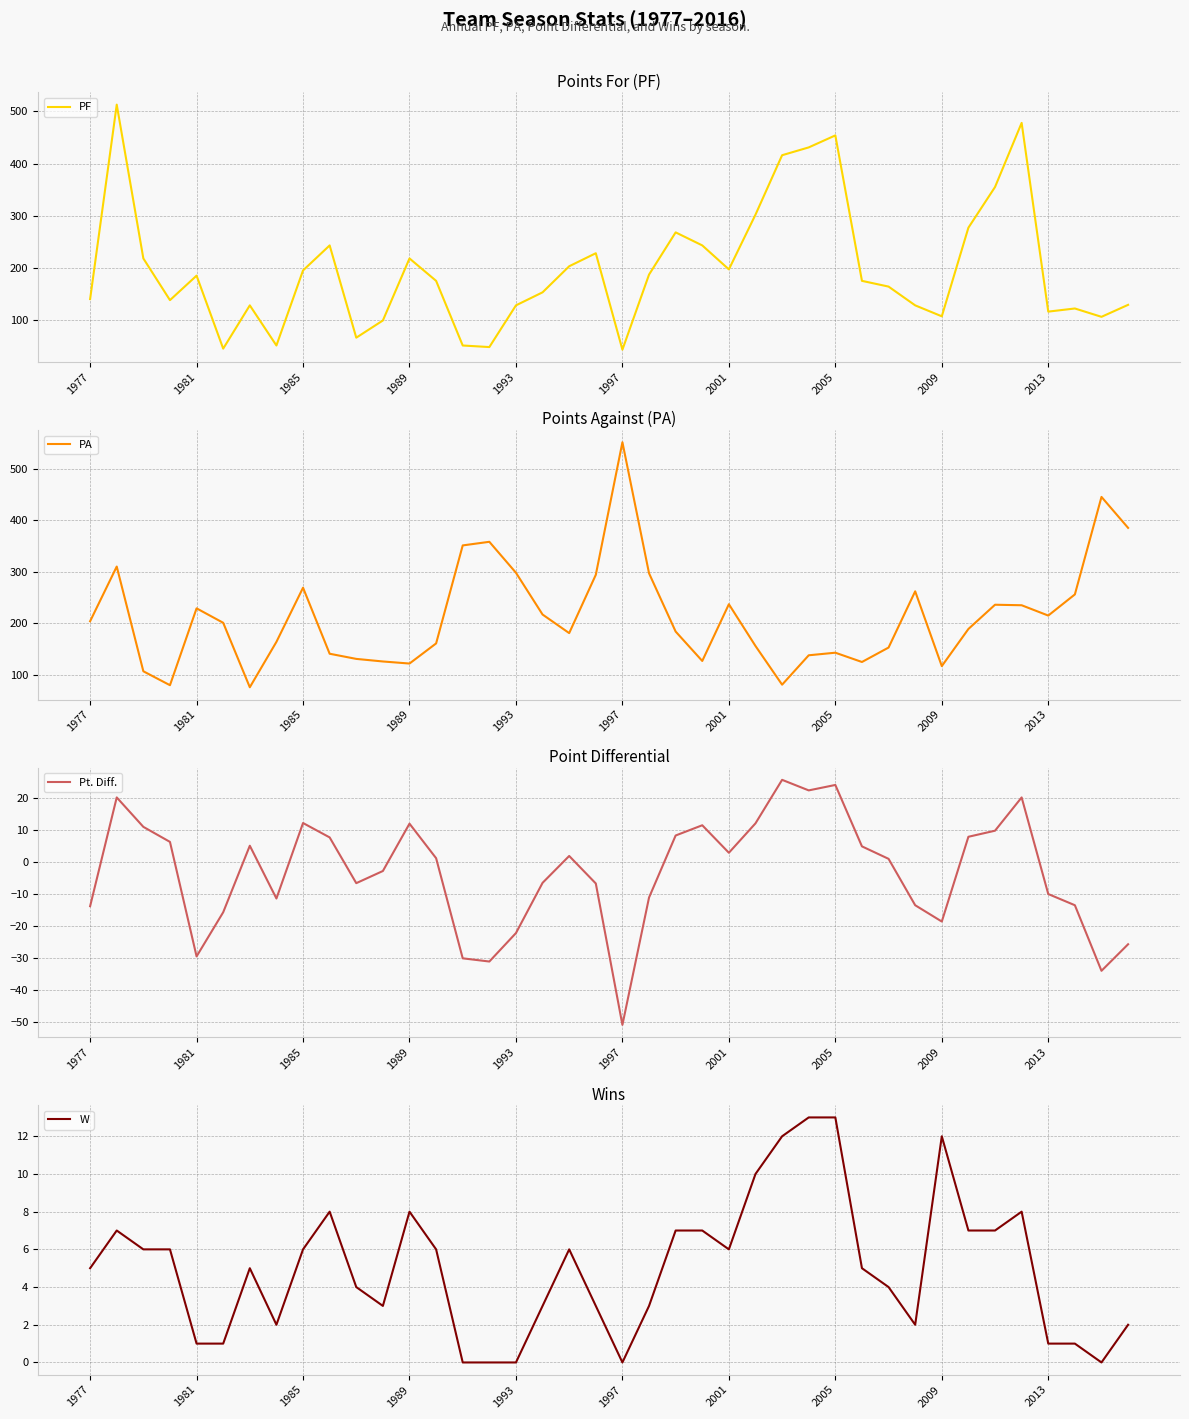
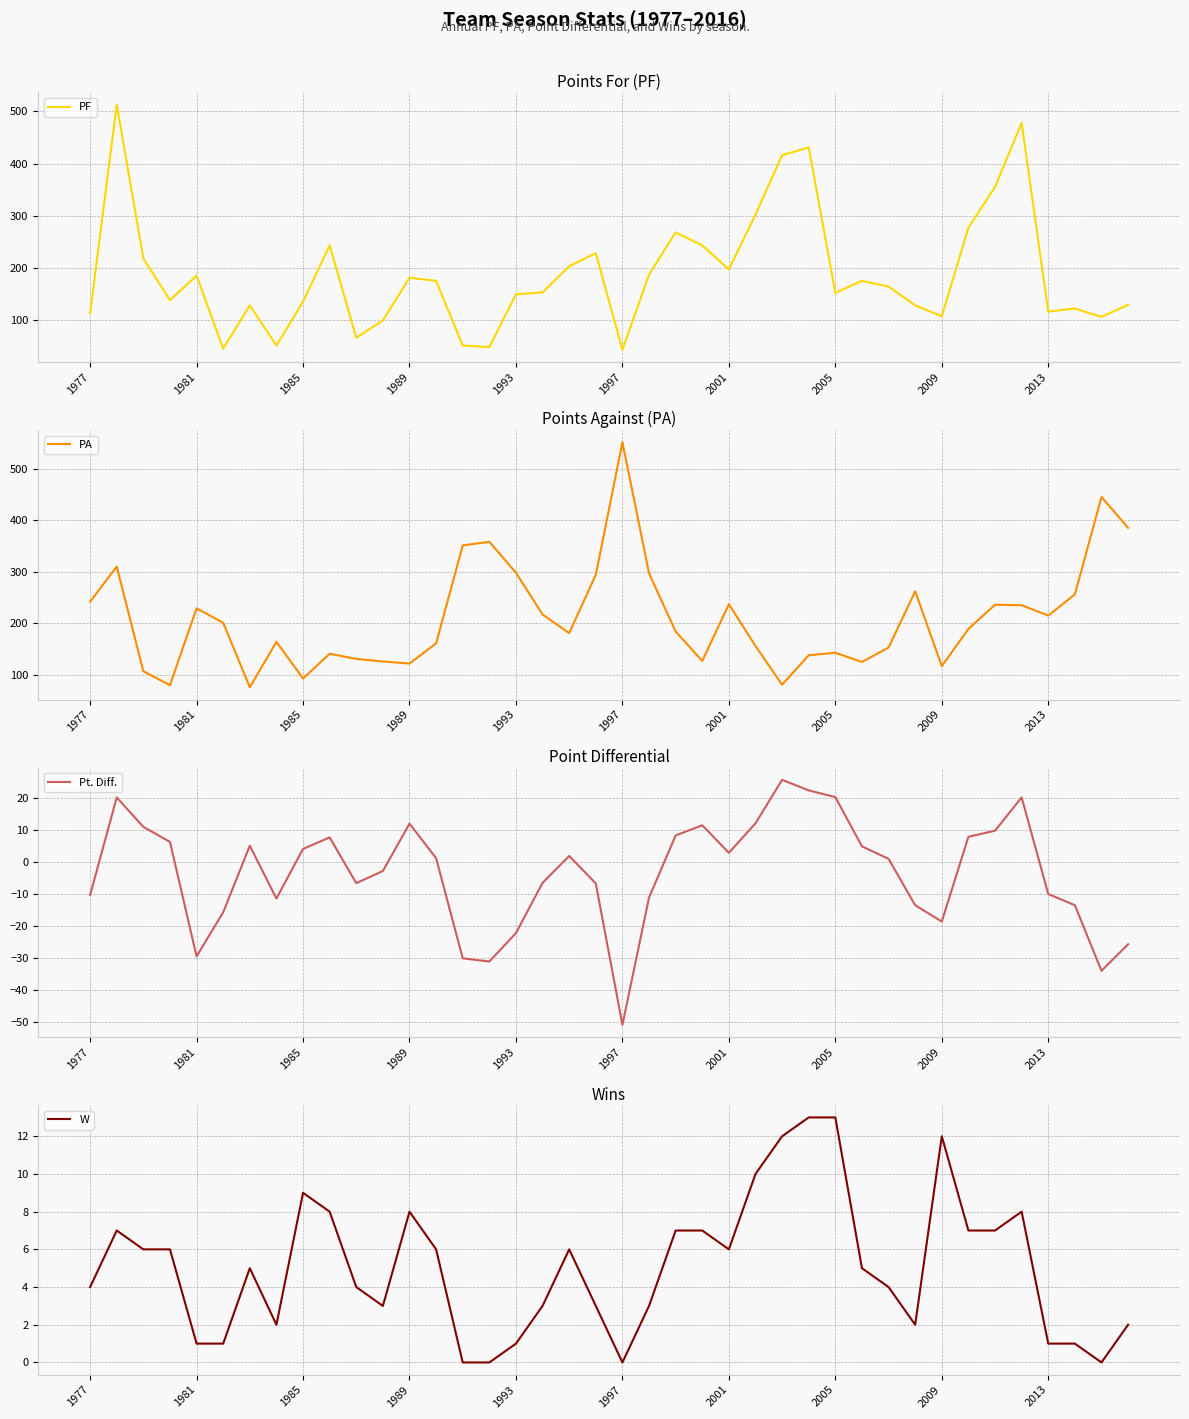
  {
    "Points For (PF)": {
-     "1977": 140,
+     "1977": 110,
      "1981": 190,
-     "1985": 200,
-     "1989": 220,
-     "1993": 130,
+     "1985": 140,
+     "1989": 180,
+     "1993": 150,
      "1997": 40,
      "2001": 200,
-     "2005": 450,
+     "2005": 150,
      "2009": 110,
      "2013": 120
    },
    "Points Against (PA)": {
-     "1977": 200,
+     "1977": 240,
      "1981": 230,
-     "1985": 270,
+     "1985": 90,
      "1989": 120,
      "1993": 300,
      "1997": 550,
      "2001": 240,
      "2005": 140,
      "2009": 120,
      "2013": 220
    },
    "Point Differential": {
-     "1977": -14,
+     "1977": -10,
      "1981": -29,
-     "1985": 12,
+     "1985": 4,
      "1989": 12,
      "1993": -22,
      "1997": -51,
      "2001": 3,
-     "2005": 24,
+     "2005": 20,
      "2009": -19,
      "2013": -10
    },
    "Wins": {
-     "1977": 5,
+     "1977": 4,
      "1981": 1,
-     "1985": 6,
+     "1985": 9,
      "1989": 8,
-     "1993": 0,
+     "1993": 1,
      "1997": 0,
      "2001": 6,
      "2005": 13,
      "2009": 12,
      "2013": 1
    }
  }
